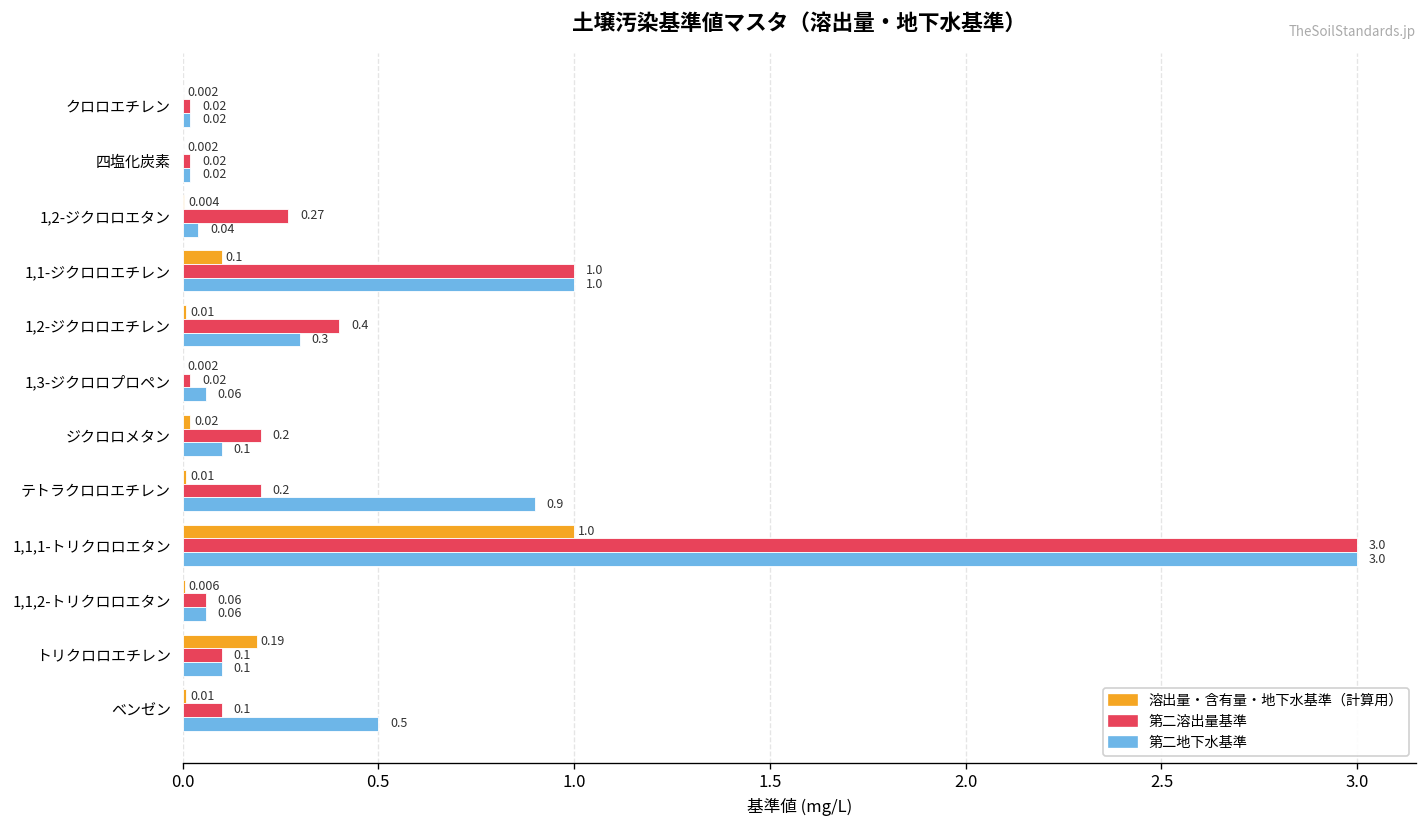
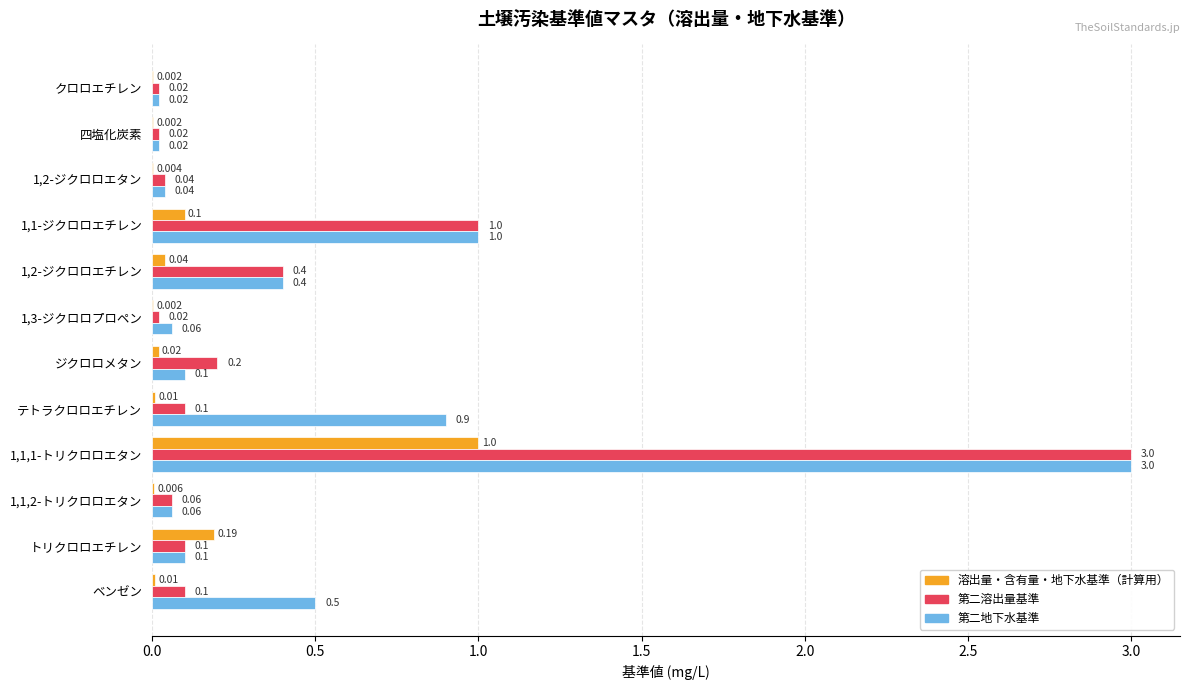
  {
    "溶出量・含有量・地下水基準（計算用）": {
      "クロロエチレン": 0.002,
      "四塩化炭素": 0.002,
      "1,2-ジクロロエタン": 0.004,
      "1,1-ジクロロエチレン": 0.1,
-     "1,2-ジクロロエチレン": 0.01,
+     "1,2-ジクロロエチレン": 0.04,
      "1,3-ジクロロプロペン": 0.002,
      "ジクロロメタン": 0.02,
      "テトラクロロエチレン": 0.01,
      "1,1,1-トリクロロエタン": 1.0,
      "1,1,2-トリクロロエタン": 0.006,
      "トリクロロエチレン": 0.19,
      "ベンゼン": 0.01
    },
    "第二溶出量基準": {
      "クロロエチレン": 0.02,
      "四塩化炭素": 0.02,
-     "1,2-ジクロロエタン": 0.27,
+     "1,2-ジクロロエタン": 0.04,
      "1,1-ジクロロエチレン": 1.0,
      "1,2-ジクロロエチレン": 0.4,
      "1,3-ジクロロプロペン": 0.02,
      "ジクロロメタン": 0.2,
-     "テトラクロロエチレン": 0.2,
+     "テトラクロロエチレン": 0.1,
      "1,1,1-トリクロロエタン": 3.0,
      "1,1,2-トリクロロエタン": 0.06,
      "トリクロロエチレン": 0.1,
      "ベンゼン": 0.1
    },
    "第二地下水基準": {
      "クロロエチレン": 0.02,
      "四塩化炭素": 0.02,
      "1,2-ジクロロエタン": 0.04,
      "1,1-ジクロロエチレン": 1.0,
-     "1,2-ジクロロエチレン": 0.3,
+     "1,2-ジクロロエチレン": 0.4,
      "1,3-ジクロロプロペン": 0.06,
      "ジクロロメタン": 0.1,
      "テトラクロロエチレン": 0.9,
      "1,1,1-トリクロロエタン": 3.0,
      "1,1,2-トリクロロエタン": 0.06,
      "トリクロロエチレン": 0.1,
      "ベンゼン": 0.5
    }
  }
